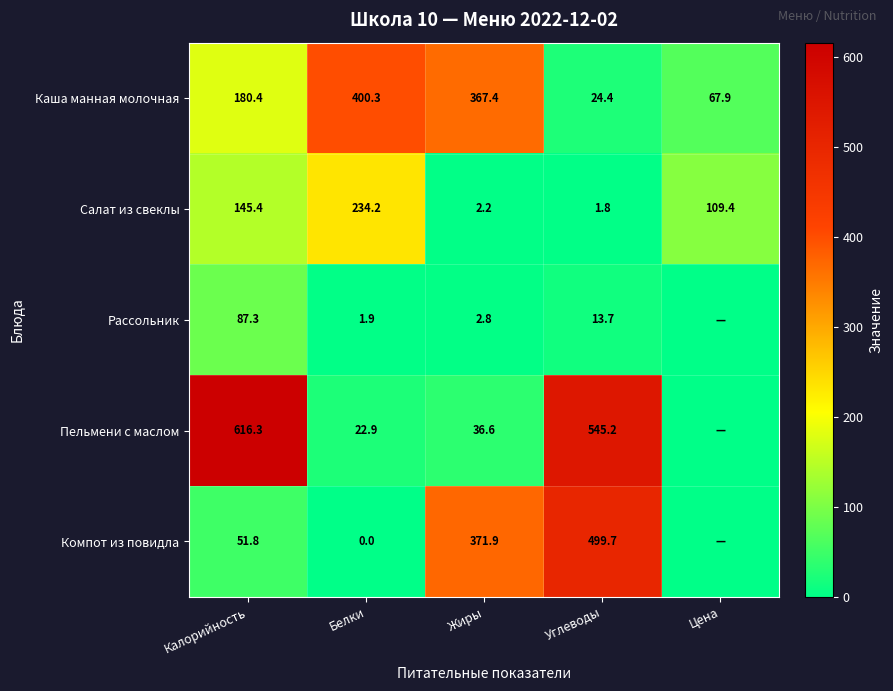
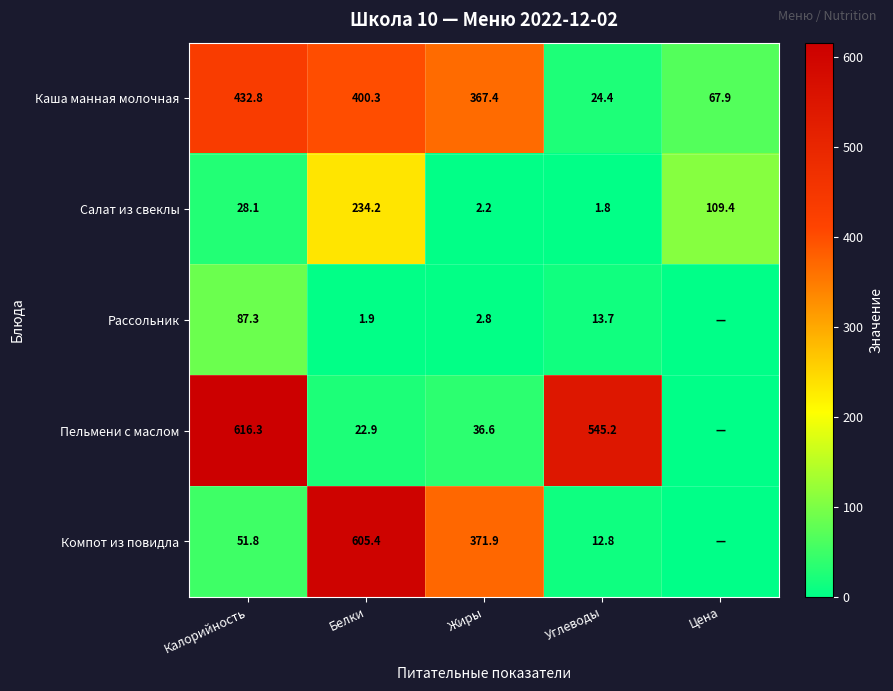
  {
    "Каша манная молочная": {
-     "Калорийность": 180.4,
+     "Калорийность": 432.8,
      "Белки": 400.3,
      "Жиры": 367.4,
      "Углеводы": 24.4,
      "Цена": 67.9
    },
    "Салат из свеклы": {
-     "Калорийность": 145.4,
+     "Калорийность": 28.1,
      "Белки": 234.2,
      "Жиры": 2.2,
      "Углеводы": 1.8,
      "Цена": 109.4
    },
    "Рассольник": {
      "Калорийность": 87.3,
      "Белки": 1.9,
      "Жиры": 2.8,
      "Углеводы": 13.7
    },
    "Пельмени с маслом": {
      "Калорийность": 616.3,
      "Белки": 22.9,
      "Жиры": 36.6,
      "Углеводы": 545.2
    },
    "Компот из повидла": {
      "Калорийность": 51.8,
-     "Белки": 0.0,
+     "Белки": 605.4,
      "Жиры": 371.9,
-     "Углеводы": 499.7
+     "Углеводы": 12.8
    }
  }
